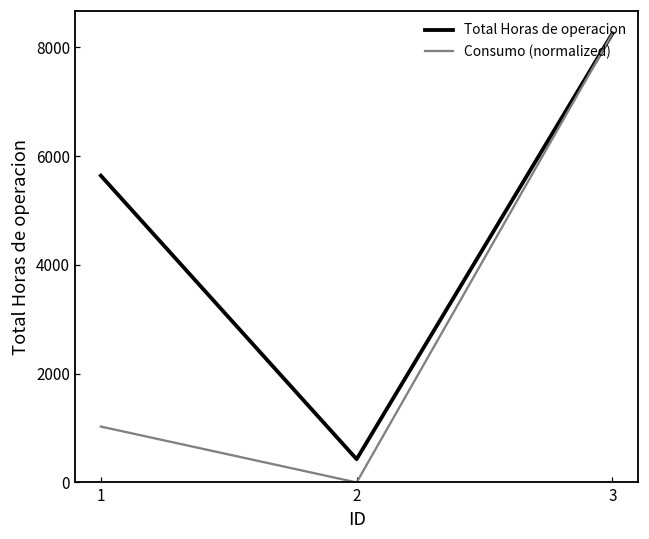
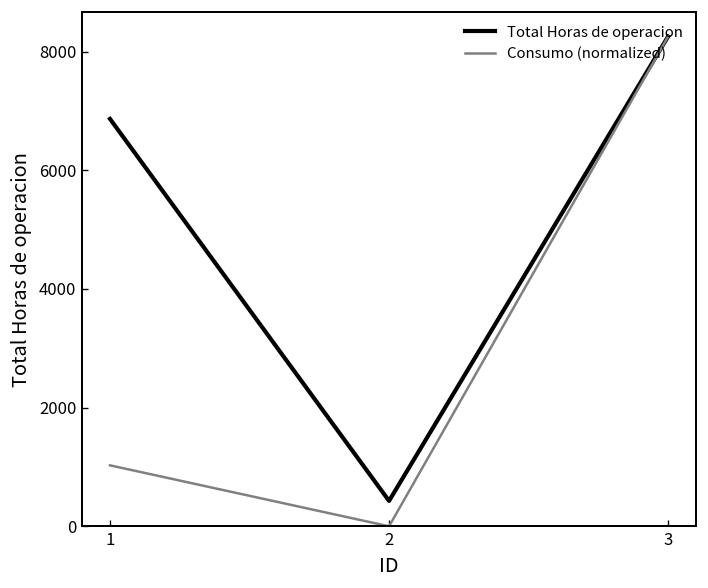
  {
    "Total Horas de operacion": {
-     "1": 5600,
+     "1": 6900,
      "2": 400
    },
    "Consumo (normalized)": {
      "1": 1000,
      "2": 0
    }
  }
